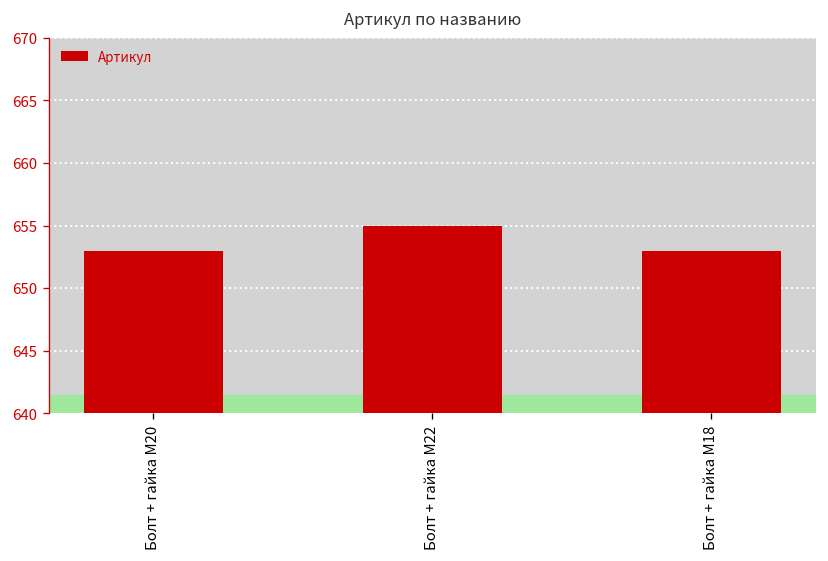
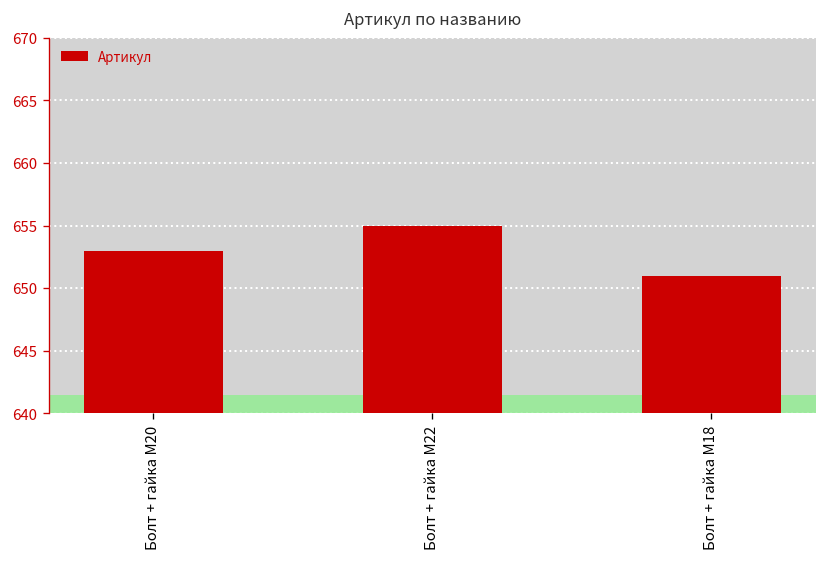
  {
    "Болт + гайка M20": 653,
    "Болт + гайка M22": 655,
-   "Болт + гайка M18": 653
+   "Болт + гайка M18": 651
  }
